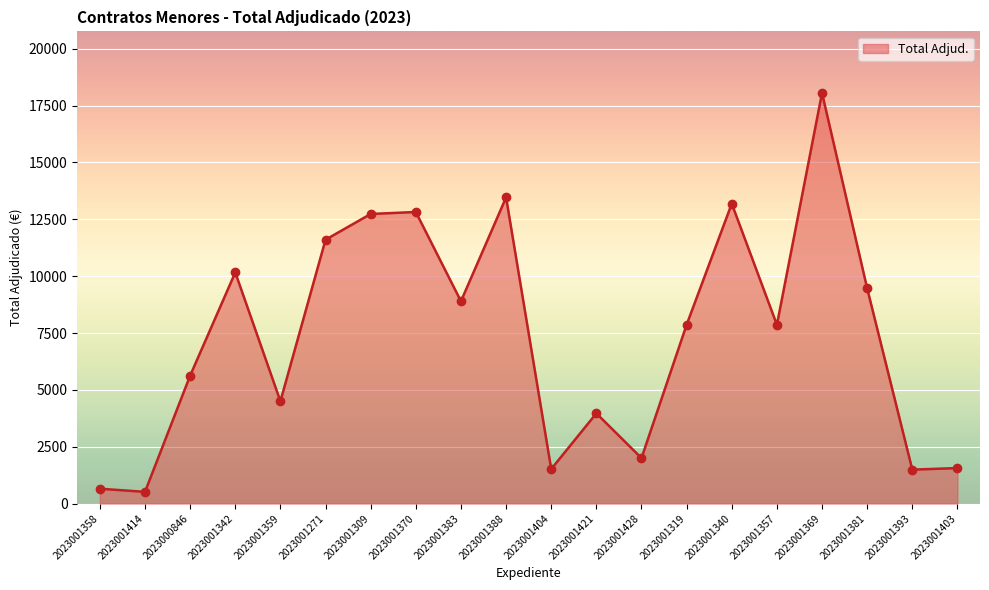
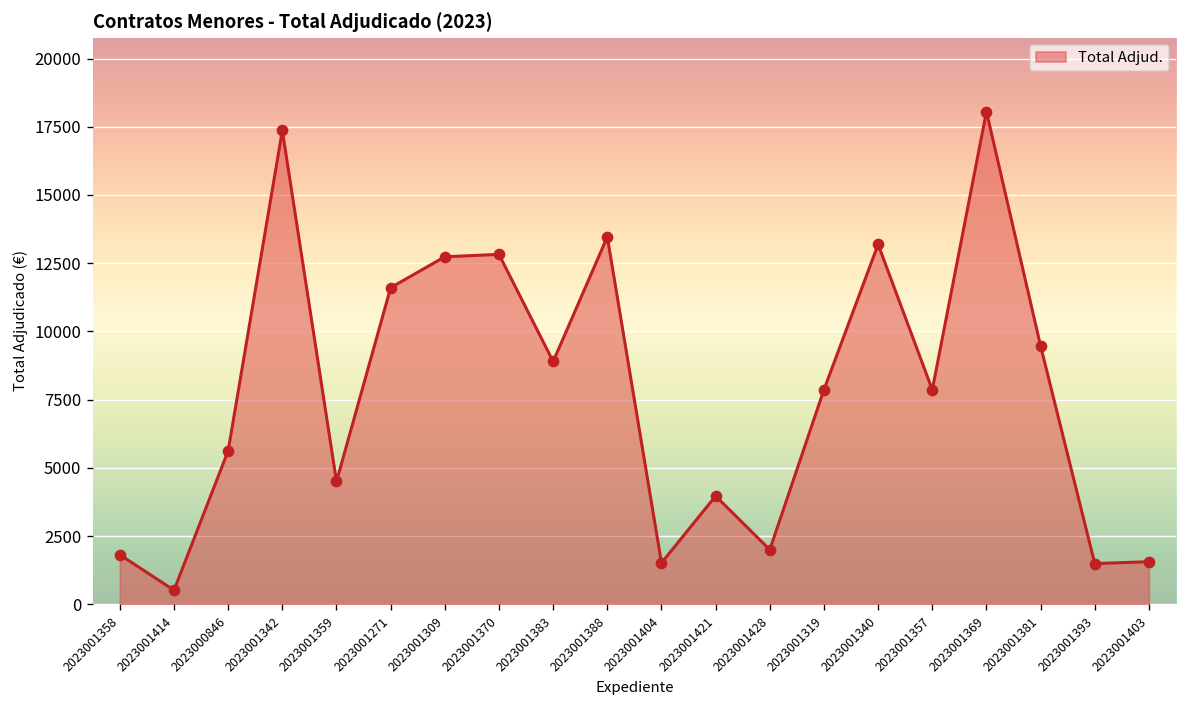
  {
-   "2023001358": 700,
+   "2023001358": 1800,
    "2023001414": 500,
    "2023000846": 5600,
-   "2023001342": 10200,
+   "2023001342": 17400,
    "2023001359": 4500,
    "2023001271": 11600,
    "2023001309": 12700,
    "2023001370": 12800,
    "2023001383": 8900,
    "2023001388": 13500,
    "2023001404": 1500,
    "2023001421": 4000,
    "2023001428": 2000,
    "2023001319": 7900,
    "2023001340": 13200,
    "2023001357": 7900,
    "2023001369": 18100,
    "2023001381": 9500,
    "2023001393": 1500,
    "2023001403": 1600
  }
